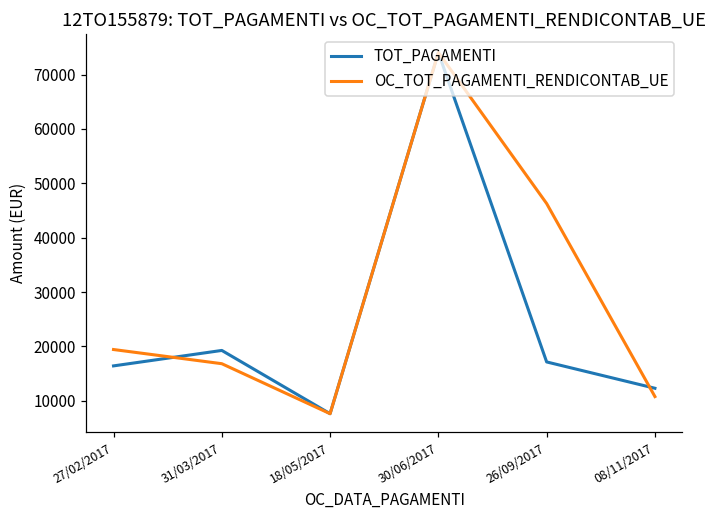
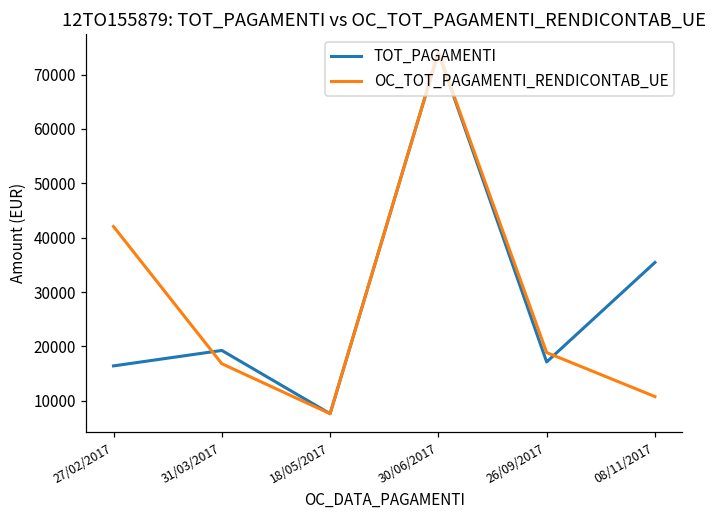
  {
    "TOT_PAGAMENTI": {
      "27/02/2017": 16000,
      "31/03/2017": 19000,
      "26/09/2017": 17000,
-     "08/11/2017": 12000
+     "08/11/2017": 35000
    },
    "OC_TOT_PAGAMENTI_RENDICONTAB_UE": {
-     "27/02/2017": 19000,
+     "27/02/2017": 42000,
      "31/03/2017": 17000,
-     "26/09/2017": 46000,
+     "26/09/2017": 19000,
      "08/11/2017": 11000
    }
  }
